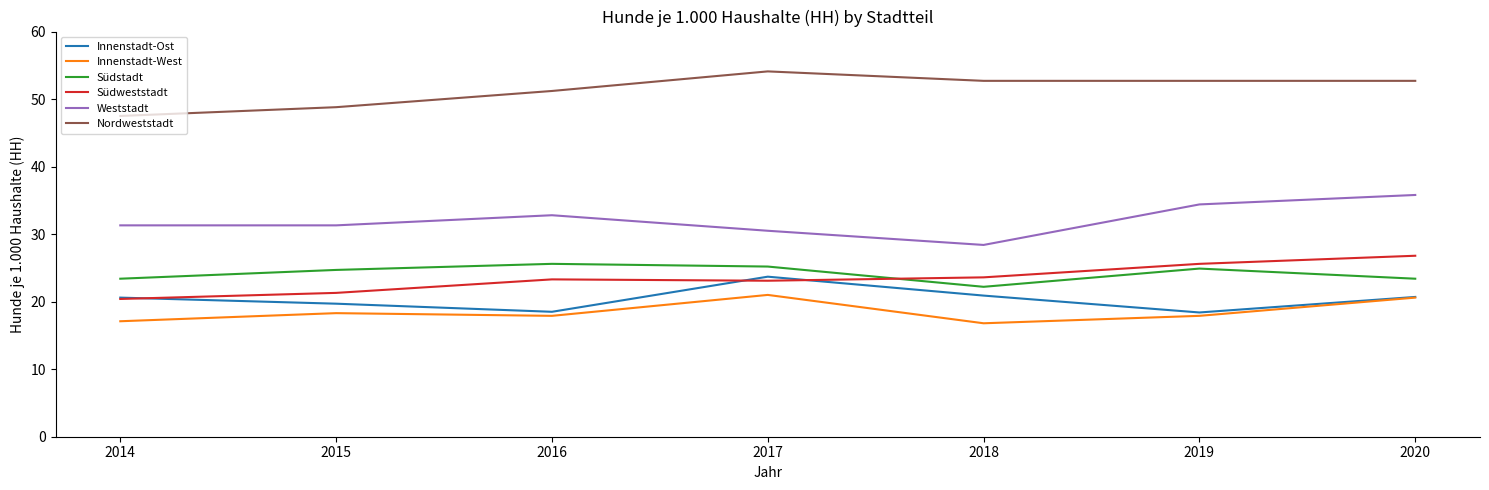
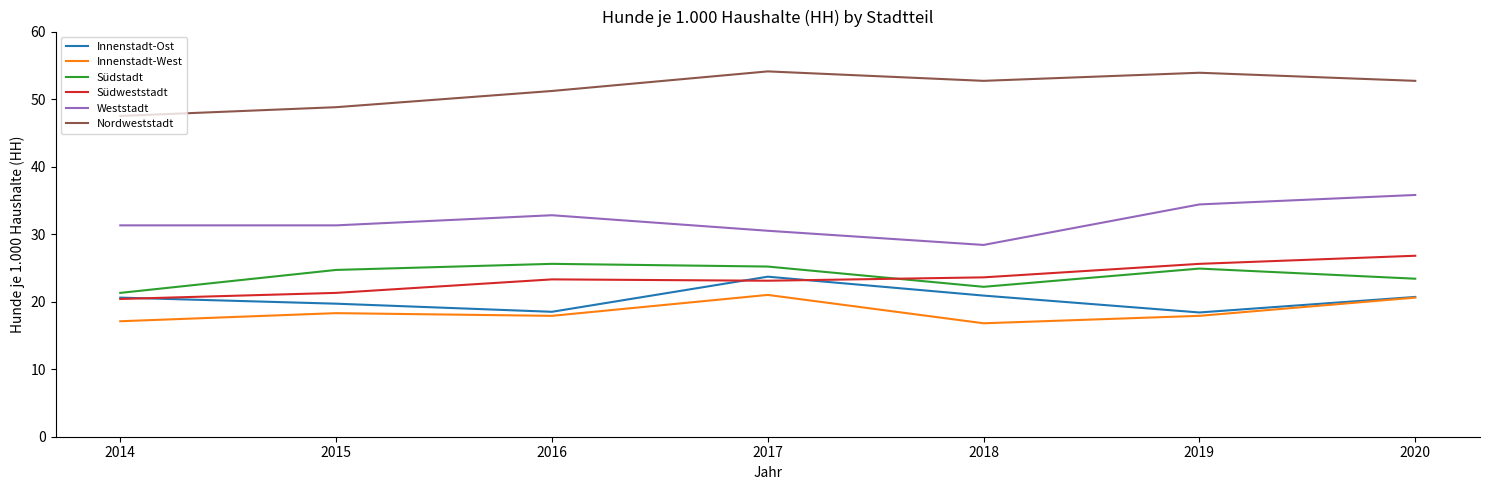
  {
    "Innenstadt-Ost": {
      "2015": 20,
      "2016": 19,
      "2017": 24,
      "2018": 21,
      "2019": 18
    },
    "Innenstadt-West": {
      "2014": 17,
      "2015": 18,
      "2016": 18,
      "2017": 21,
      "2018": 17,
      "2019": 18
    },
    "Südstadt": {
-     "2014": 23,
+     "2014": 21,
      "2015": 25,
      "2016": 26,
      "2017": 25,
      "2018": 22,
      "2019": 25,
      "2020": 23
    },
    "Südweststadt": {
      "2015": 21,
      "2016": 23,
      "2017": 23,
      "2018": 24,
      "2019": 26,
      "2020": 27
    },
    "Weststadt": {
      "2014": 31,
      "2015": 31,
      "2016": 33,
      "2017": 31,
      "2018": 28,
      "2019": 34,
      "2020": 36
    },
    "Nordweststadt": {
      "2015": 49,
      "2016": 51,
      "2017": 54,
      "2018": 53,
-     "2019": 53,
+     "2019": 54,
      "2020": 53
    }
  }
